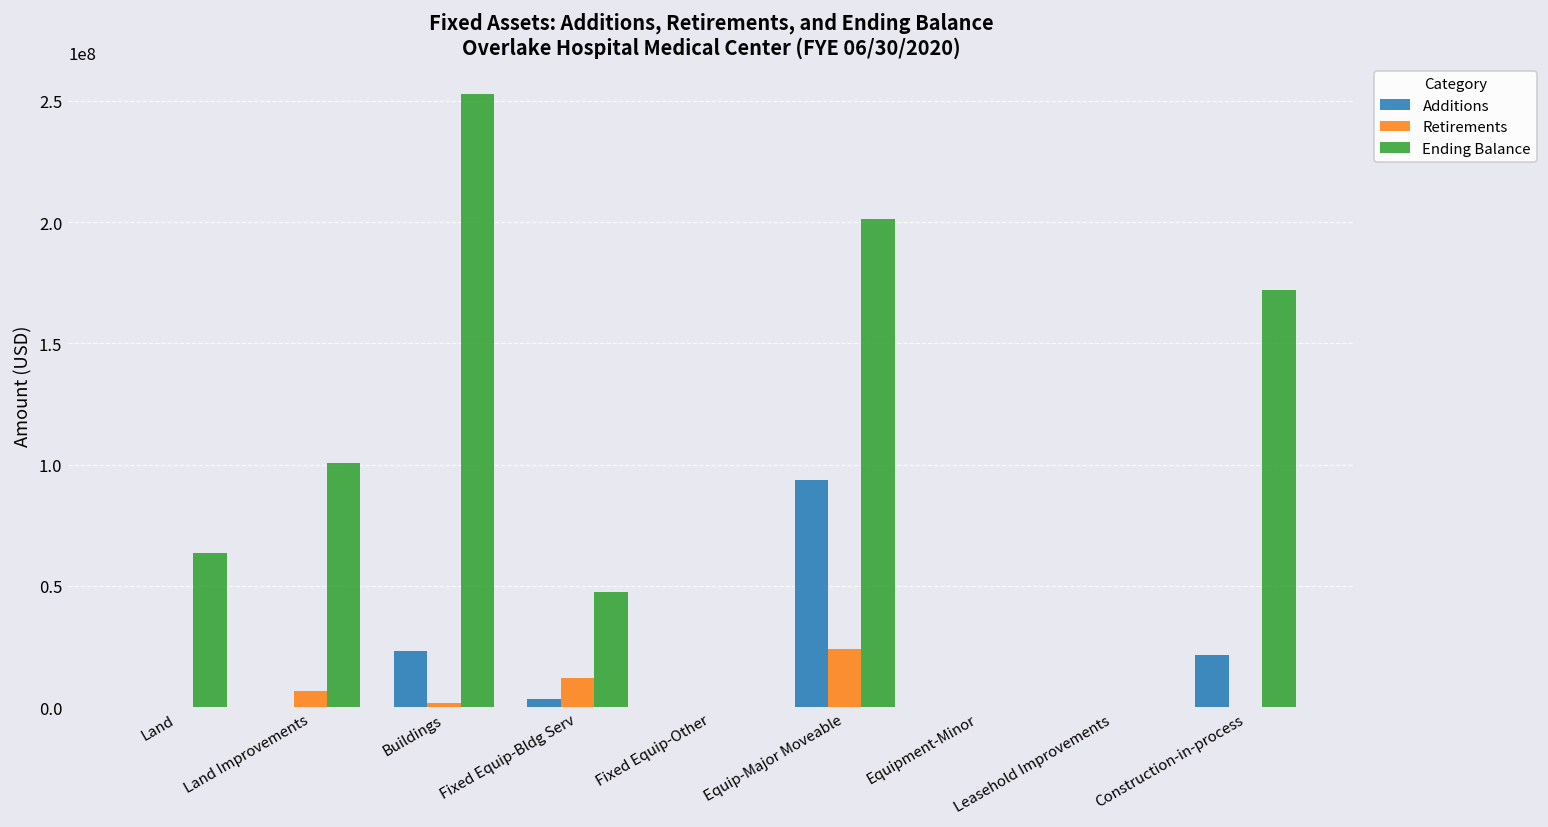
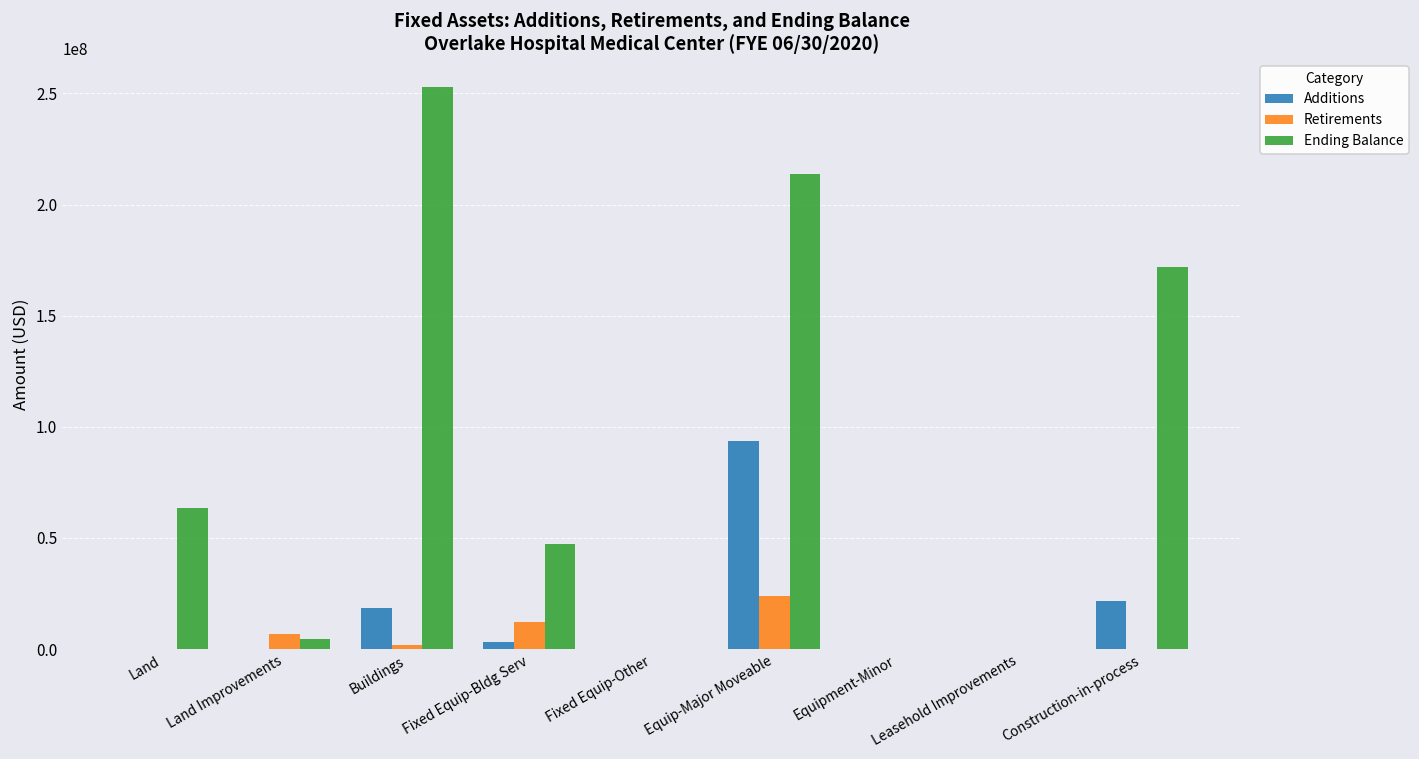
  {
    "Additions": {
      "Land": 0,
      "Land Improvements": 0,
-     "Buildings": 23000000,
+     "Buildings": 18000000,
      "Fixed Equip-Bldg Serv": 3000000,
      "Fixed Equip-Other": 0,
      "Equip-Major Moveable": 94000000,
      "Equipment-Minor": 0,
      "Leasehold Improvements": 0,
      "Construction-in-process": 22000000
    },
    "Retirements": {
      "Land": 0,
      "Land Improvements": 7000000,
      "Buildings": 2000000,
      "Fixed Equip-Bldg Serv": 12000000,
      "Fixed Equip-Other": 0,
      "Equip-Major Moveable": 24000000,
      "Equipment-Minor": 0,
      "Leasehold Improvements": 0,
      "Construction-in-process": 0
    },
    "Ending Balance": {
      "Land": 64000000,
-     "Land Improvements": 101000000,
+     "Land Improvements": 5000000,
      "Buildings": 253000000,
      "Fixed Equip-Bldg Serv": 47000000,
      "Fixed Equip-Other": 0,
-     "Equip-Major Moveable": 201000000,
+     "Equip-Major Moveable": 214000000,
      "Equipment-Minor": 0,
      "Leasehold Improvements": 0,
      "Construction-in-process": 172000000
    }
  }
